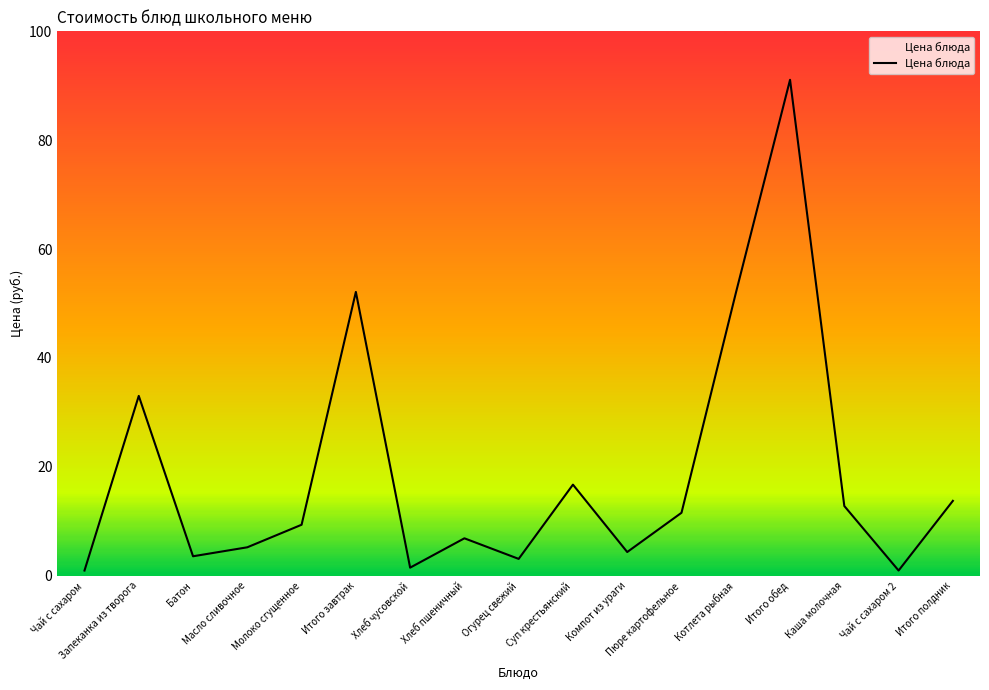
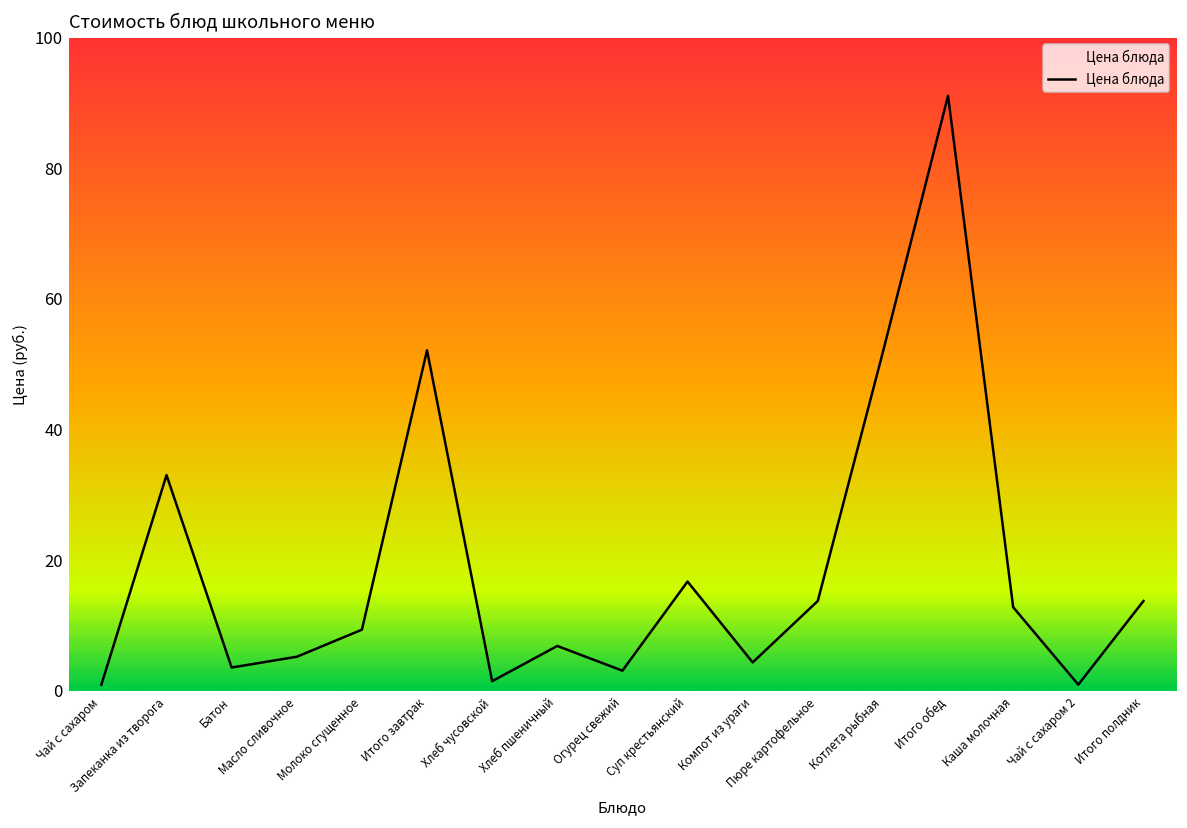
  {
    "Чай с сахаром": 1,
    "Запеканка из творога": 33,
    "Батон": 4,
    "Масло сливочное": 5,
    "Молоко сгущенное": 9,
    "Итого завтрак": 52,
    "Хлеб чусовской": 1,
    "Хлеб пшеничный": 7,
    "Огурец свежий": 3,
    "Суп крестьянский": 17,
    "Компот из ураги": 4,
-   "Пюре картофельное": 12,
+   "Пюре картофельное": 14,
    "Котлета рыбная": 52,
    "Итого обед": 91,
    "Каша молочная": 13,
    "Чай с сахаром 2": 1,
    "Итого полдник": 14
  }
